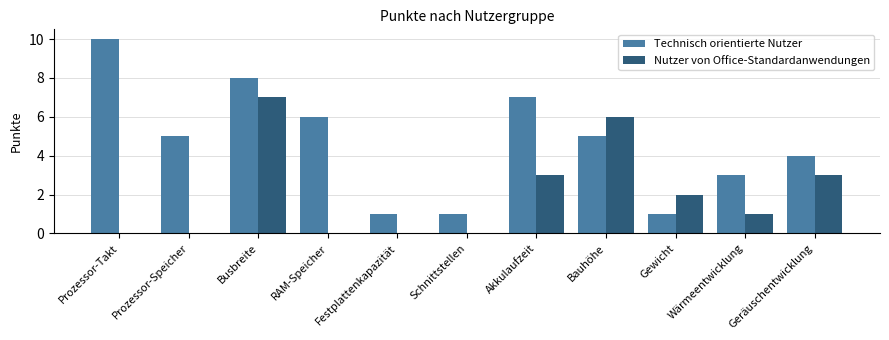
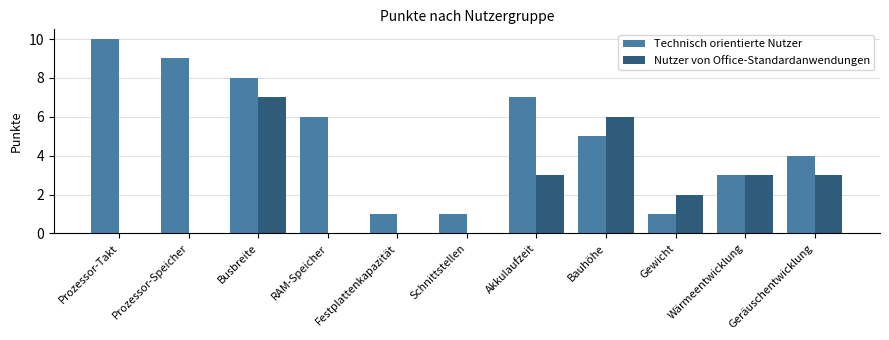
  {
    "Technisch orientierte Nutzer": {
      "Prozessor-Takt": 10,
-     "Prozessor-Speicher": 5,
+     "Prozessor-Speicher": 9,
      "Busbreite": 8,
      "RAM-Speicher": 6,
      "Festplattenkapazität": 1,
      "Schnittstellen": 1,
      "Akkulaufzeit": 7,
      "Bauhöhe": 5,
      "Gewicht": 1,
      "Wärmeentwicklung": 3,
      "Geräuschentwicklung": 4
    },
    "Nutzer von Office-Standardanwendungen": {
      "Prozessor-Takt": 0,
      "Prozessor-Speicher": 0,
      "Busbreite": 7,
      "RAM-Speicher": 0,
      "Festplattenkapazität": 0,
      "Schnittstellen": 0,
      "Akkulaufzeit": 3,
      "Bauhöhe": 6,
      "Gewicht": 2,
-     "Wärmeentwicklung": 1,
+     "Wärmeentwicklung": 3,
      "Geräuschentwicklung": 3
    }
  }
